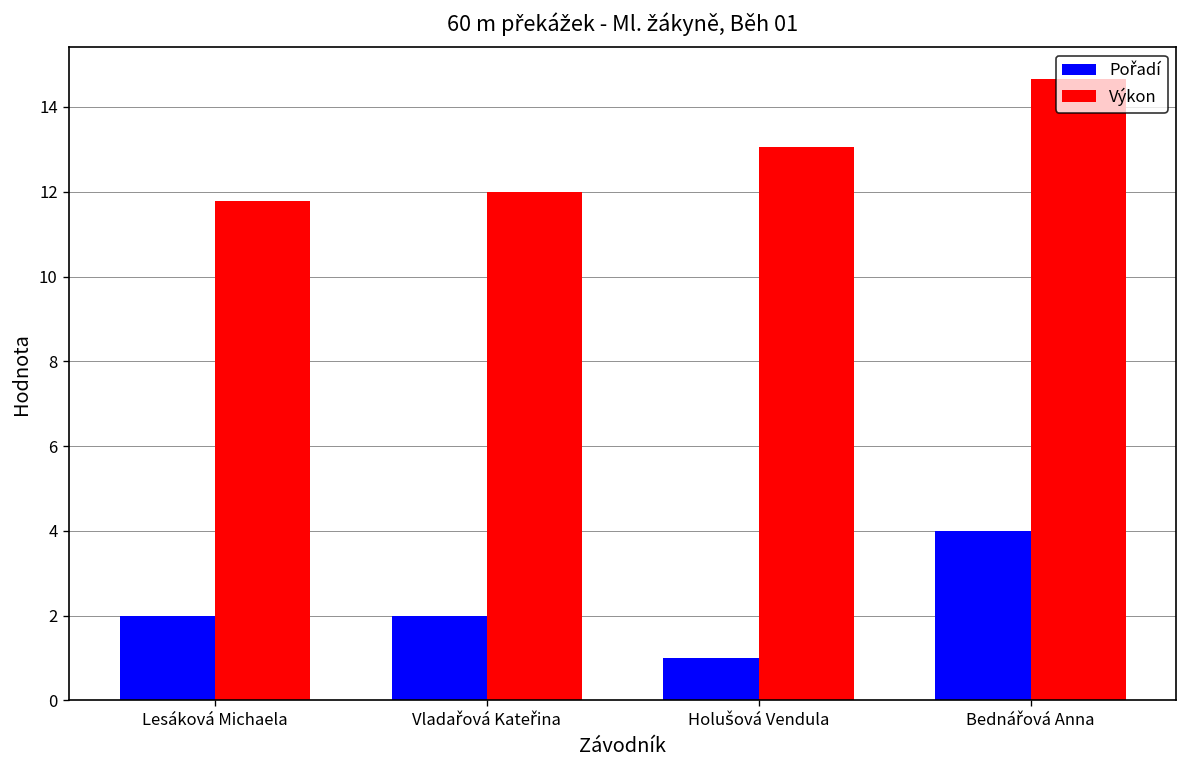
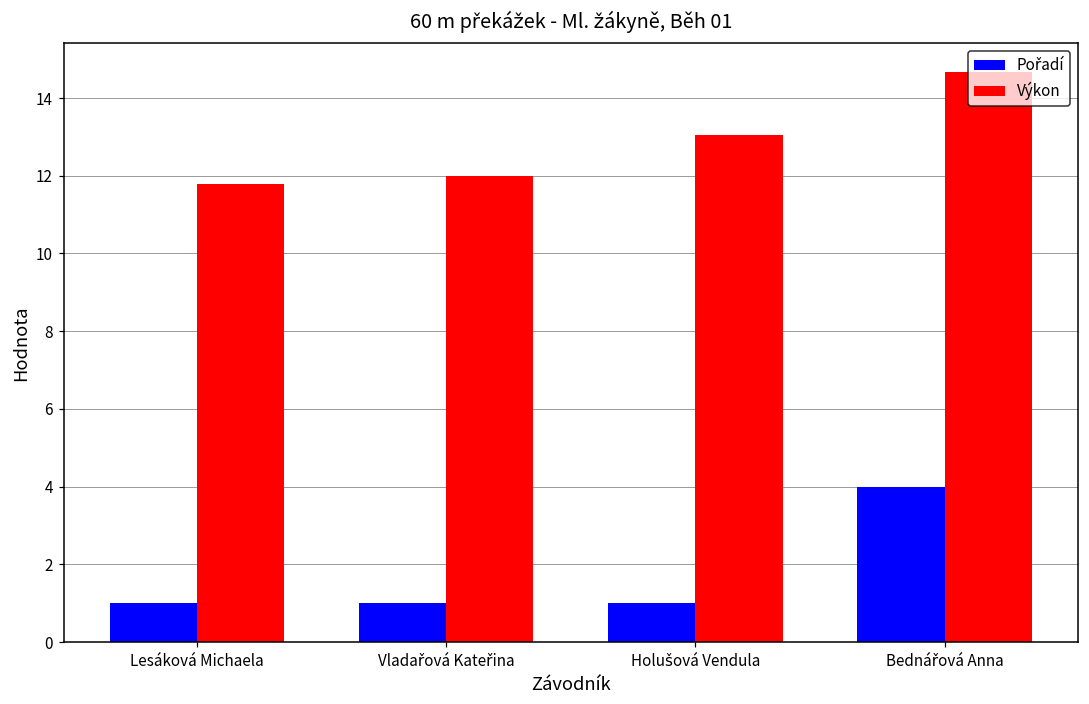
  {
    "Pořadí": {
-     "Lesáková Michaela": 2,
-     "Vladařová Kateřina": 2,
+     "Lesáková Michaela": 1,
+     "Vladařová Kateřina": 1,
      "Holušová Vendula": 1,
      "Bednářová Anna": 4
    },
    "Výkon": {
      "Lesáková Michaela": 11.8,
      "Vladařová Kateřina": 12,
      "Holušová Vendula": 13
    }
  }
